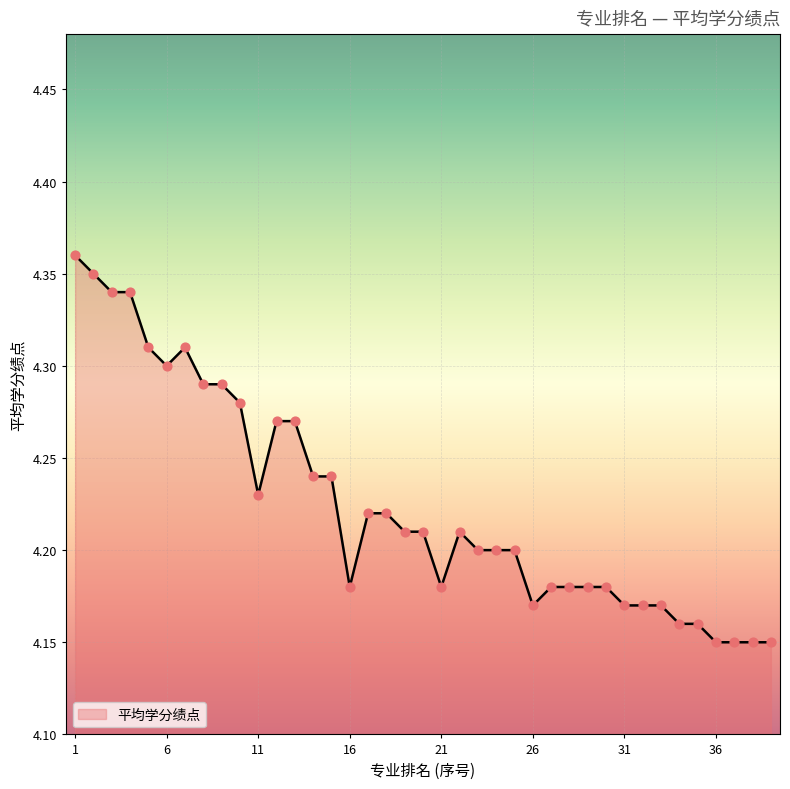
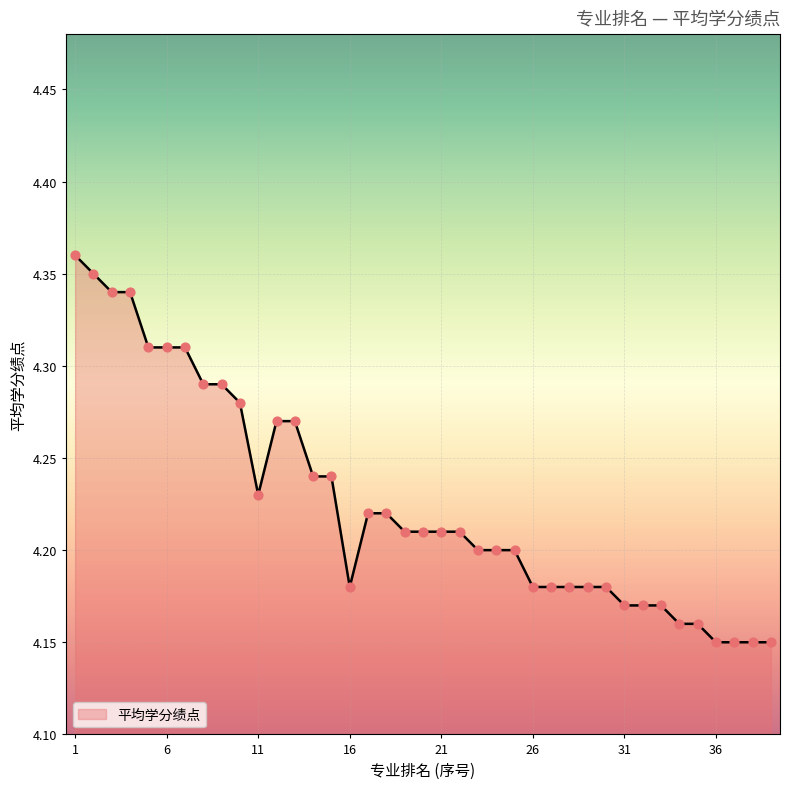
  {
    "1": 4.36,
-   "6": 4.30,
+   "6": 4.31,
    "11": 4.23,
    "16": 4.18,
-   "21": 4.18,
-   "26": 4.17,
+   "21": 4.21,
+   "26": 4.18,
    "31": 4.17,
    "36": 4.15
  }
